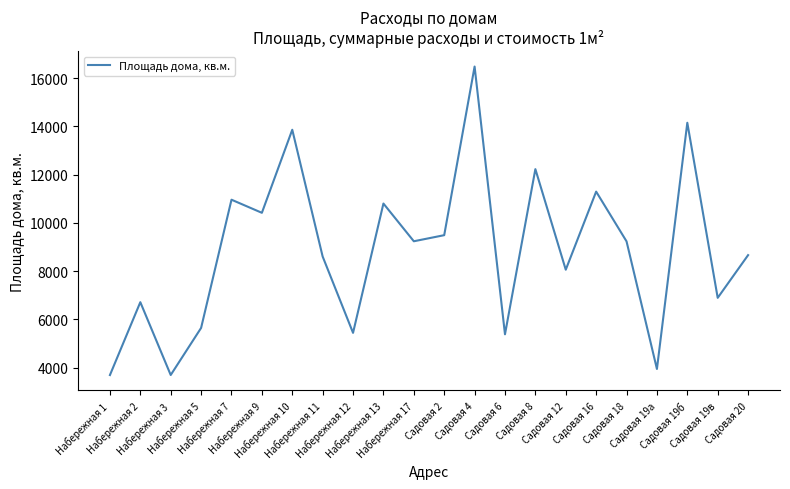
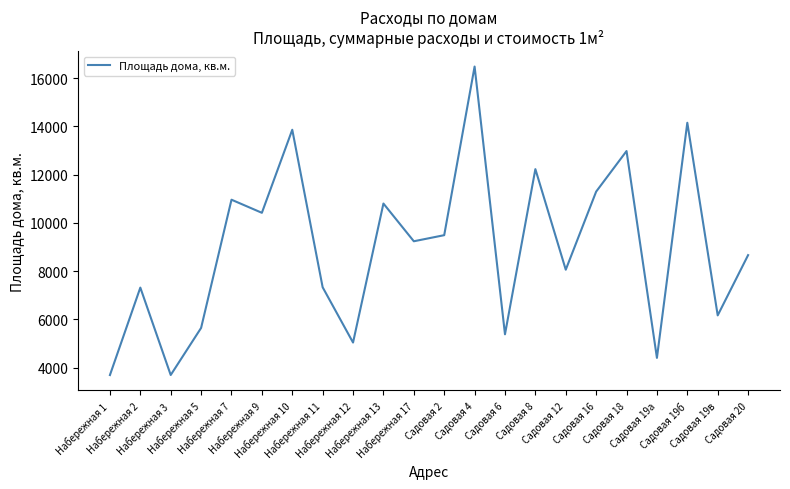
  {
    "Набережная 1": 3700,
-   "Набережная 2": 6700,
+   "Набережная 2": 7300,
    "Набережная 3": 3700,
    "Набережная 5": 5600,
    "Набережная 7": 11000,
    "Набережная 9": 10400,
    "Набережная 10": 13900,
-   "Набережная 11": 8600,
-   "Набережная 12": 5400,
+   "Набережная 11": 7300,
+   "Набережная 12": 5000,
    "Набережная 13": 10800,
    "Набережная 17": 9200,
    "Садовая 2": 9500,
    "Садовая 4": 16500,
    "Садовая 6": 5400,
    "Садовая 8": 12200,
    "Садовая 12": 8100,
    "Садовая 16": 11300,
-   "Садовая 18": 9200,
-   "Садовая 19а": 3900,
+   "Садовая 18": 13000,
+   "Садовая 19а": 4400,
    "Садовая 19б": 14100,
-   "Садовая 19в": 6900,
+   "Садовая 19в": 6200,
    "Садовая 20": 8700
  }
